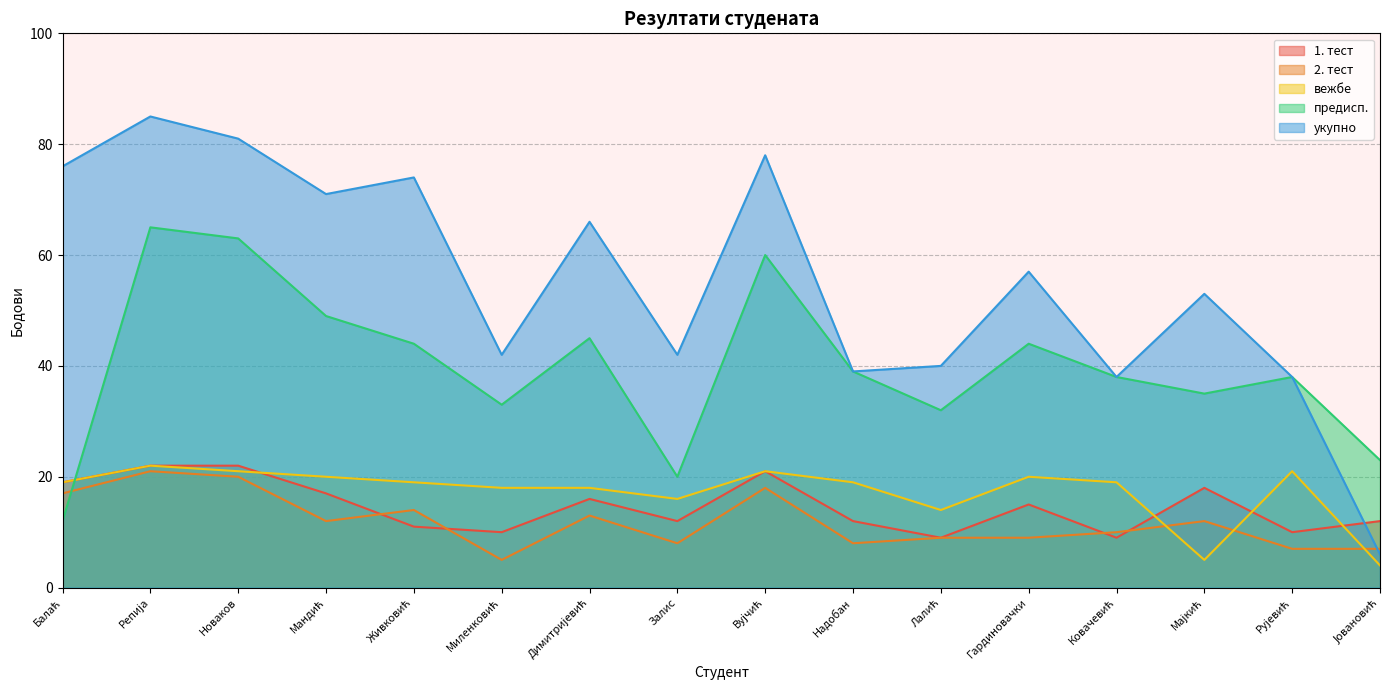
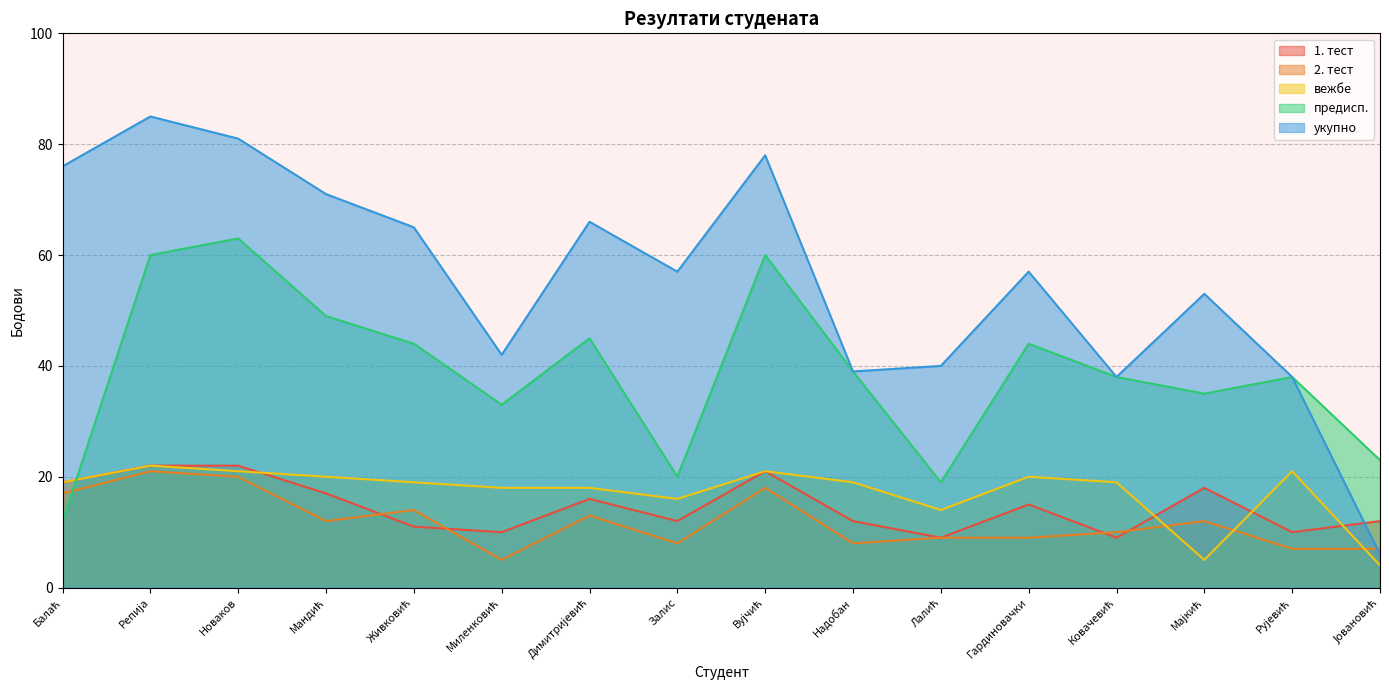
  {
    "предисп.": {
      "Балаћ": 12,
-     "Репија": 65,
+     "Репија": 60,
      "Новаков": 63,
      "Мандић": 49,
      "Живковић": 44,
      "Миленковић": 33,
      "Димитријевић": 45,
      "Залис": 20,
      "Вујчић": 60,
-     "Лалић": 32,
+     "Лалић": 19,
      "Гардиновачки": 44,
      "Мајкић": 35,
      "Јовановић": 23
    },
    "укупно": {
      "Балаћ": 76,
      "Репија": 85,
      "Новаков": 81,
      "Мандић": 71,
-     "Живковић": 74,
+     "Живковић": 65,
      "Миленковић": 42,
      "Димитријевић": 66,
-     "Залис": 42,
+     "Залис": 57,
      "Вујчић": 78,
      "Лалић": 40,
      "Гардиновачки": 57,
      "Мајкић": 53,
      "Јовановић": 6
    }
  }
